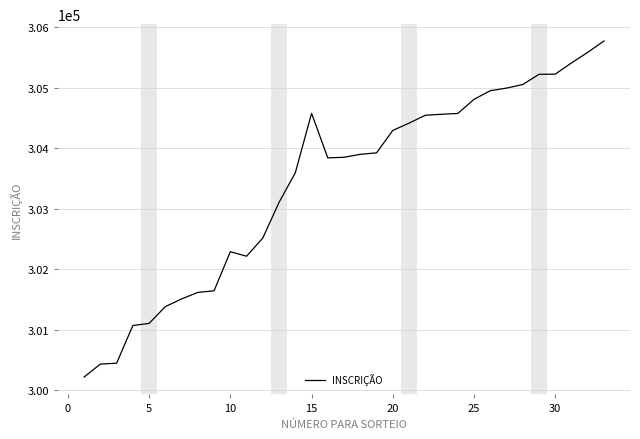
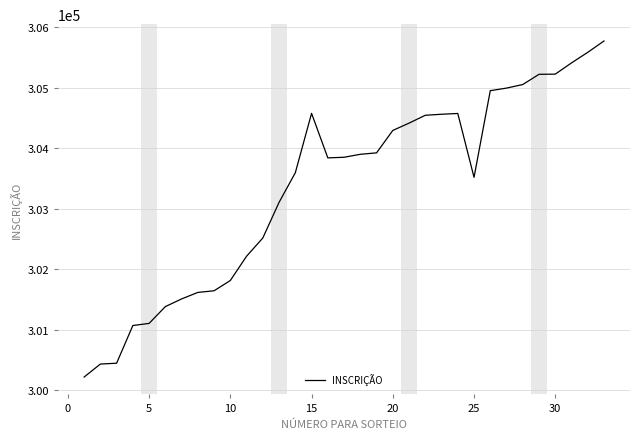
  {
    "5": 301100,
-   "10": 302300,
+   "10": 301800,
    "15": 304600,
    "20": 304300,
-   "25": 304800,
+   "25": 303500,
    "30": 305200
  }
